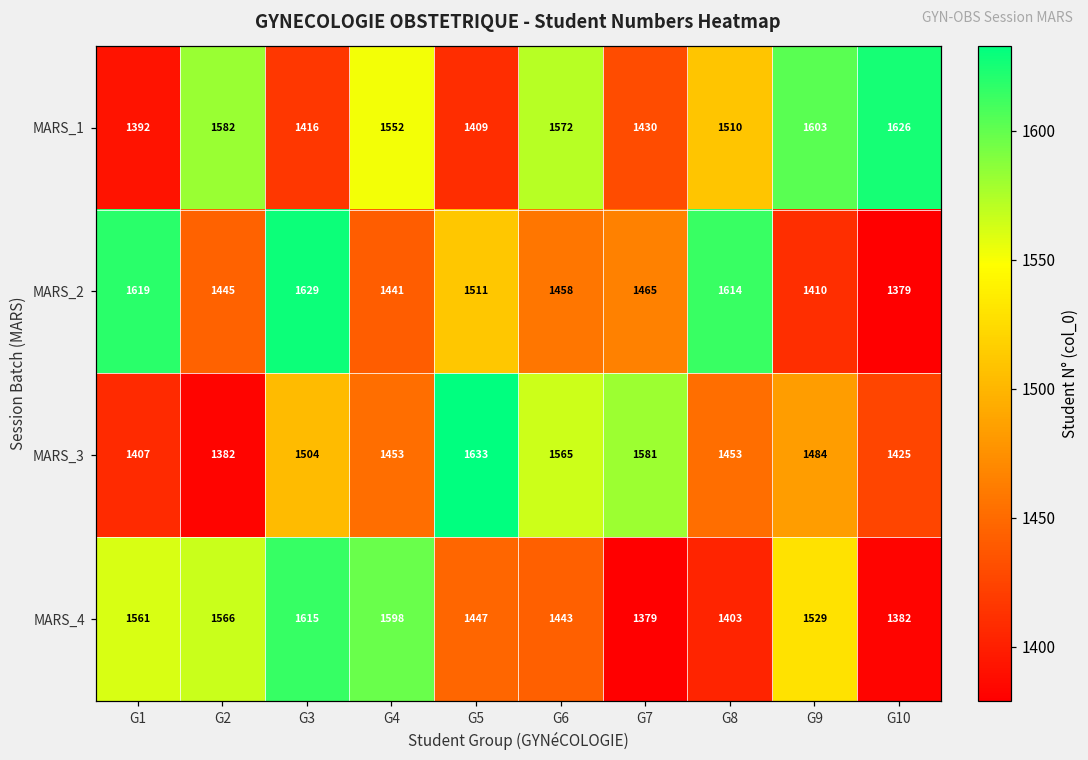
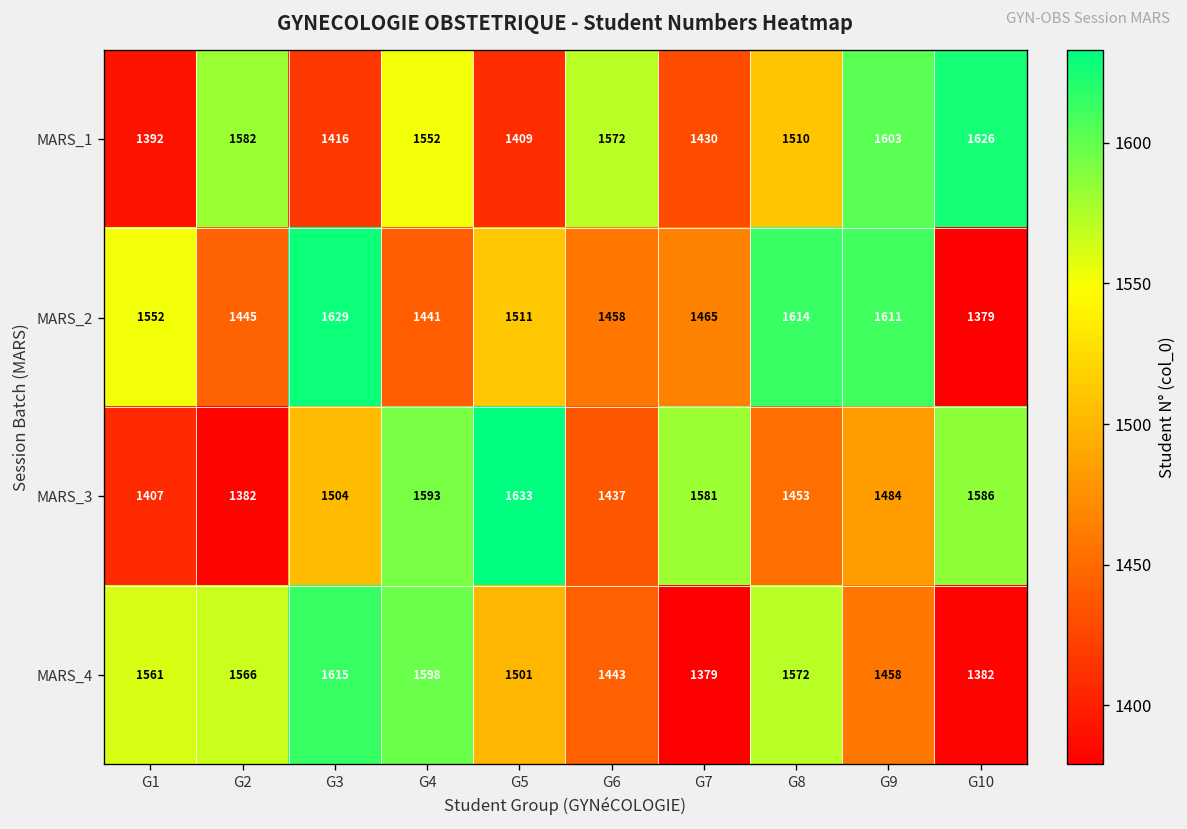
  {
    "MARS_1": {
      "G1": 1392,
      "G2": 1582,
      "G3": 1416,
      "G4": 1552,
      "G5": 1409,
      "G6": 1572,
      "G7": 1430,
      "G8": 1510,
      "G9": 1603,
      "G10": 1626
    },
    "MARS_2": {
-     "G1": 1619,
+     "G1": 1552,
      "G2": 1445,
      "G3": 1629,
      "G4": 1441,
      "G5": 1511,
      "G6": 1458,
      "G7": 1465,
      "G8": 1614,
-     "G9": 1410,
+     "G9": 1611,
      "G10": 1379
    },
    "MARS_3": {
      "G1": 1407,
      "G2": 1382,
      "G3": 1504,
-     "G4": 1453,
+     "G4": 1593,
      "G5": 1633,
-     "G6": 1565,
+     "G6": 1437,
      "G7": 1581,
      "G8": 1453,
      "G9": 1484,
-     "G10": 1425
+     "G10": 1586
    },
    "MARS_4": {
      "G1": 1561,
      "G2": 1566,
      "G3": 1615,
      "G4": 1598,
-     "G5": 1447,
+     "G5": 1501,
      "G6": 1443,
      "G7": 1379,
-     "G8": 1403,
-     "G9": 1529,
+     "G8": 1572,
+     "G9": 1458,
      "G10": 1382
    }
  }
